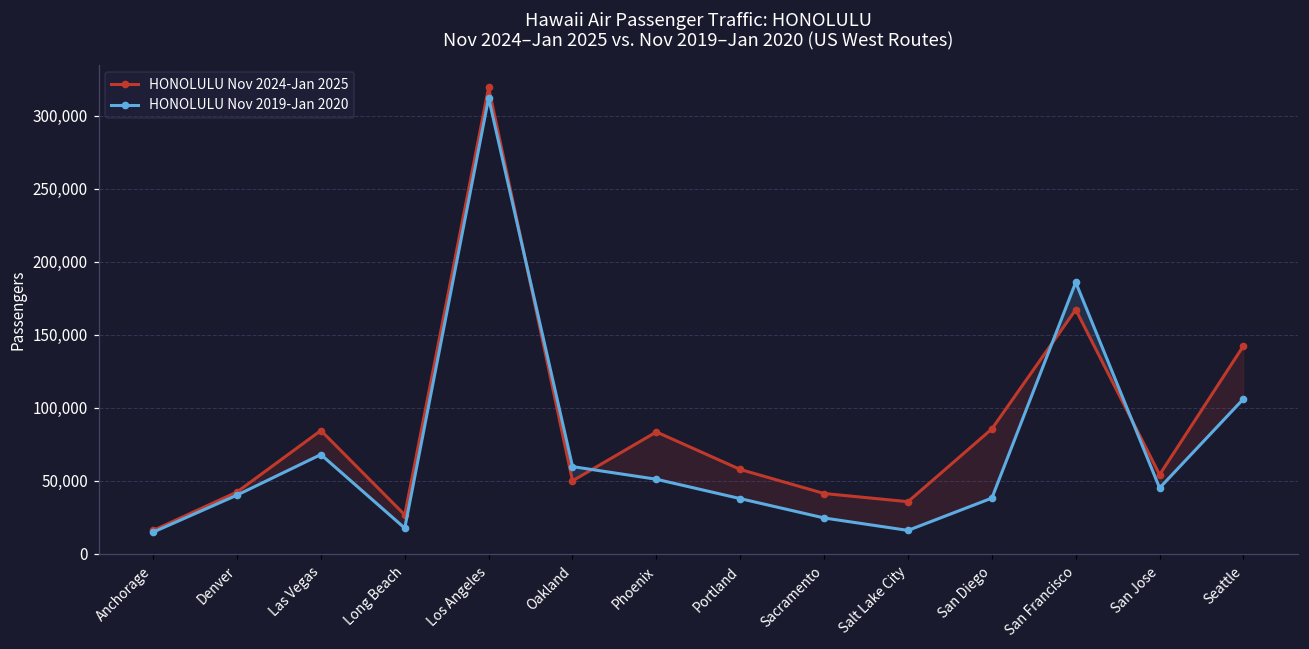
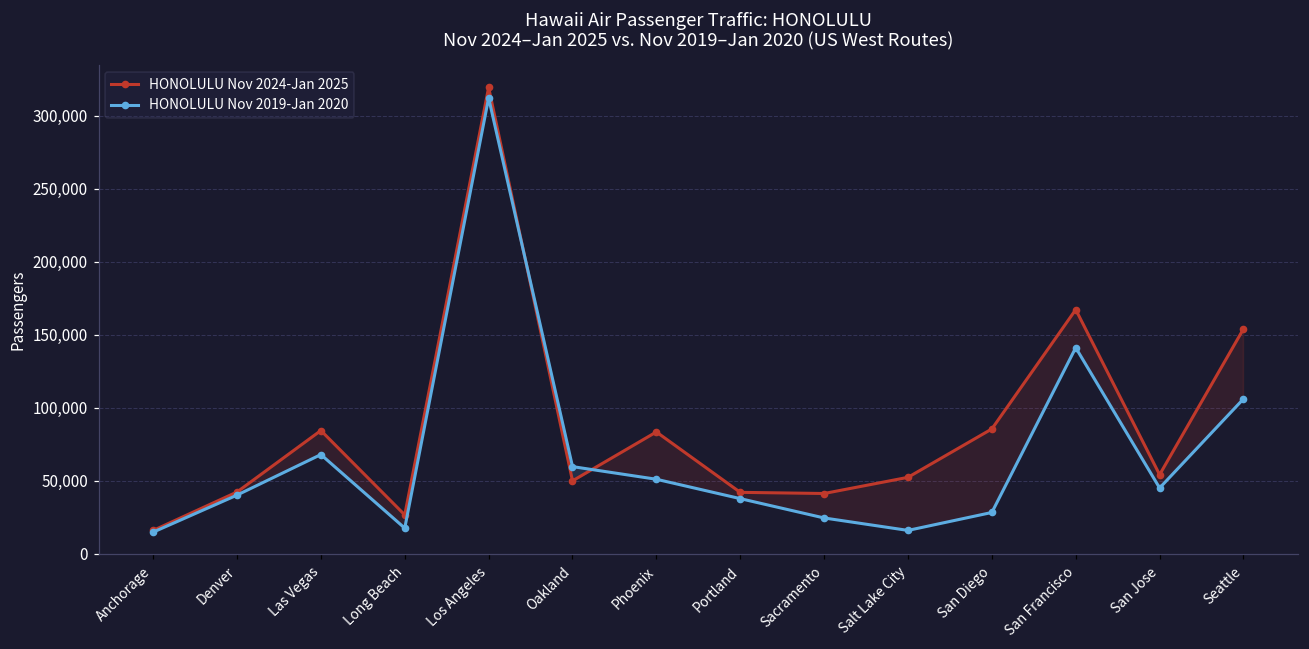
  {
    "HONOLULU Nov 2024-Jan 2025": {
      "Denver": "42,000",
      "Las Vegas": "84,000",
      "Long Beach": "26,000",
      "Los Angeles": "320,000",
      "Oakland": "50,000",
      "Phoenix": "83,000",
-     "Portland": "58,000",
+     "Portland": "42,000",
      "Sacramento": "41,000",
-     "Salt Lake City": "36,000",
+     "Salt Lake City": "52,000",
      "San Diego": "85,000",
      "San Francisco": "167,000",
      "San Jose": "54,000",
-     "Seattle": "142,000"
+     "Seattle": "154,000"
    },
    "HONOLULU Nov 2019-Jan 2020": {
      "Denver": "40,000",
      "Las Vegas": "68,000",
      "Long Beach": "17,000",
      "Los Angeles": "312,000",
      "Oakland": "60,000",
      "Phoenix": "51,000",
      "Portland": "38,000",
      "Sacramento": "24,000",
      "Salt Lake City": "16,000",
-     "San Diego": "38,000",
-     "San Francisco": "186,000",
+     "San Diego": "28,000",
+     "San Francisco": "141,000",
      "San Jose": "45,000",
      "Seattle": "106,000"
    }
  }
